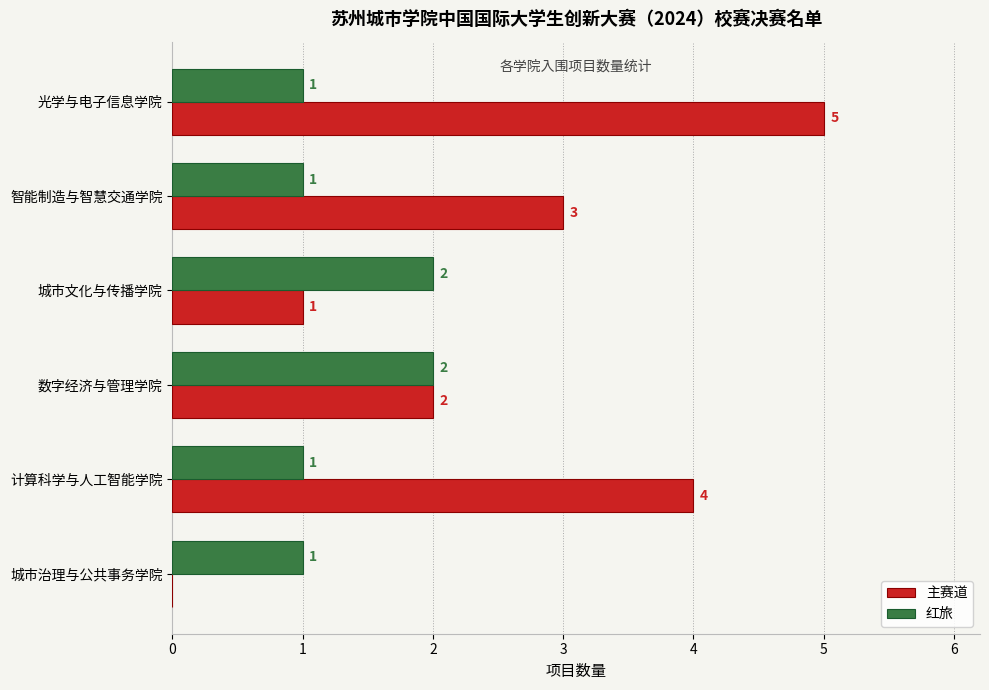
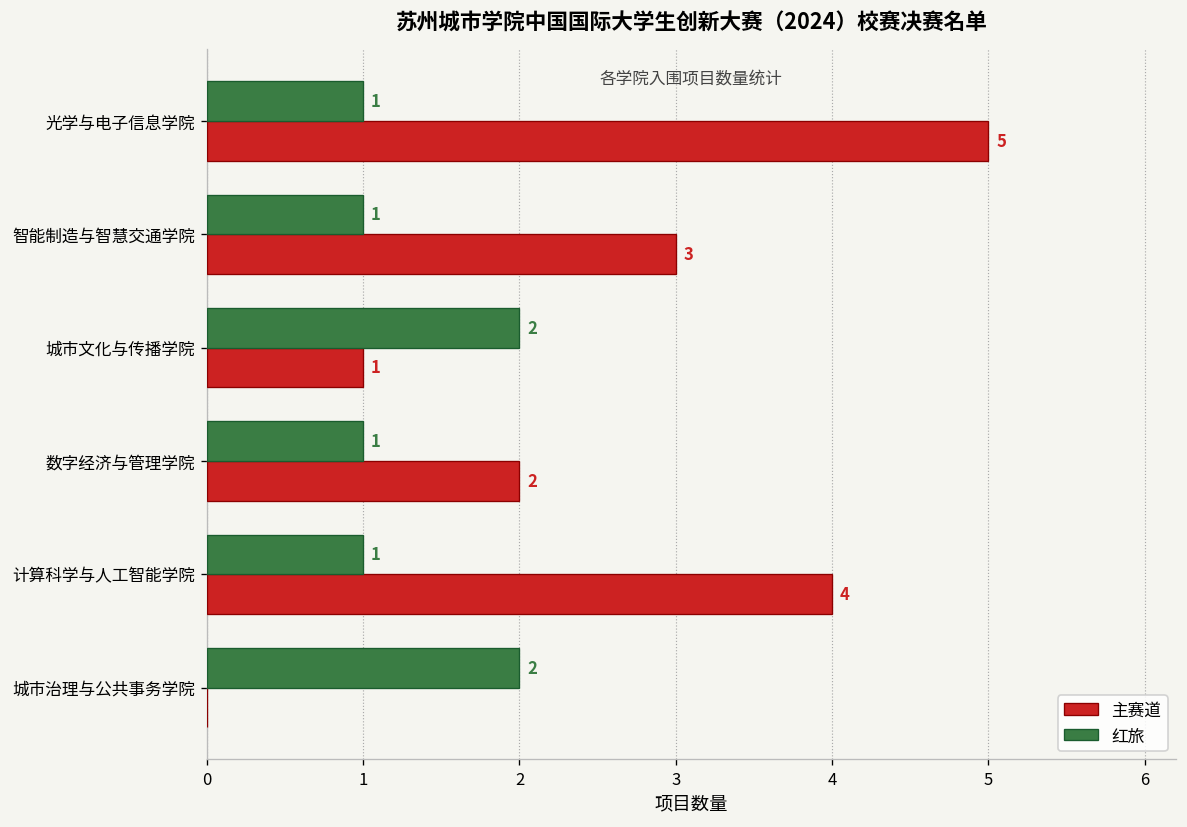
  {
    "主赛道": {
      "光学与电子信息学院": 5,
      "智能制造与智慧交通学院": 3,
      "城市文化与传播学院": 1,
      "数字经济与管理学院": 2,
      "计算科学与人工智能学院": 4
    },
    "红旅": {
      "光学与电子信息学院": 1,
      "智能制造与智慧交通学院": 1,
      "城市文化与传播学院": 2,
-     "数字经济与管理学院": 2,
+     "数字经济与管理学院": 1,
      "计算科学与人工智能学院": 1,
-     "城市治理与公共事务学院": 1
+     "城市治理与公共事务学院": 2
    }
  }
